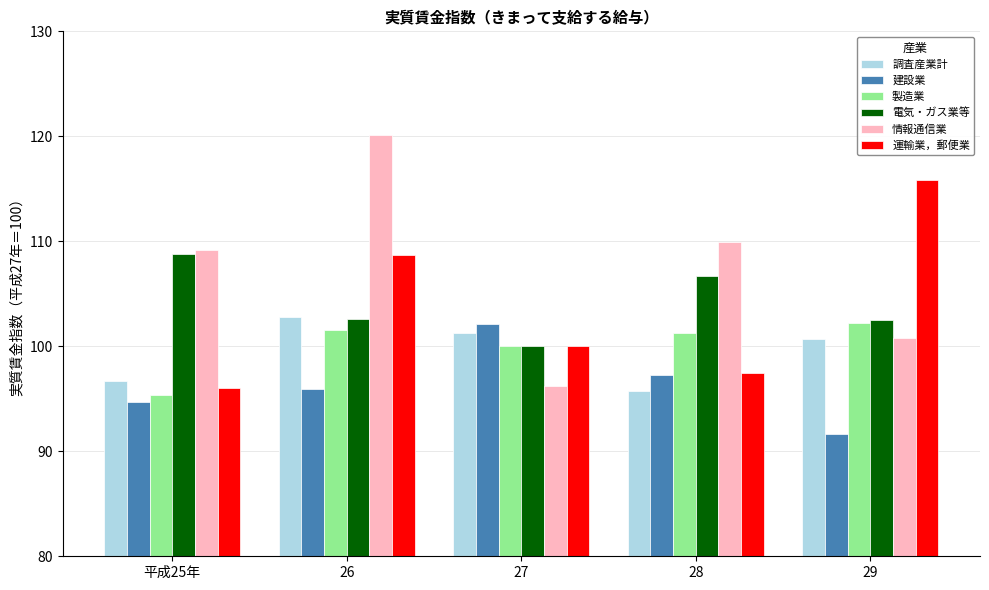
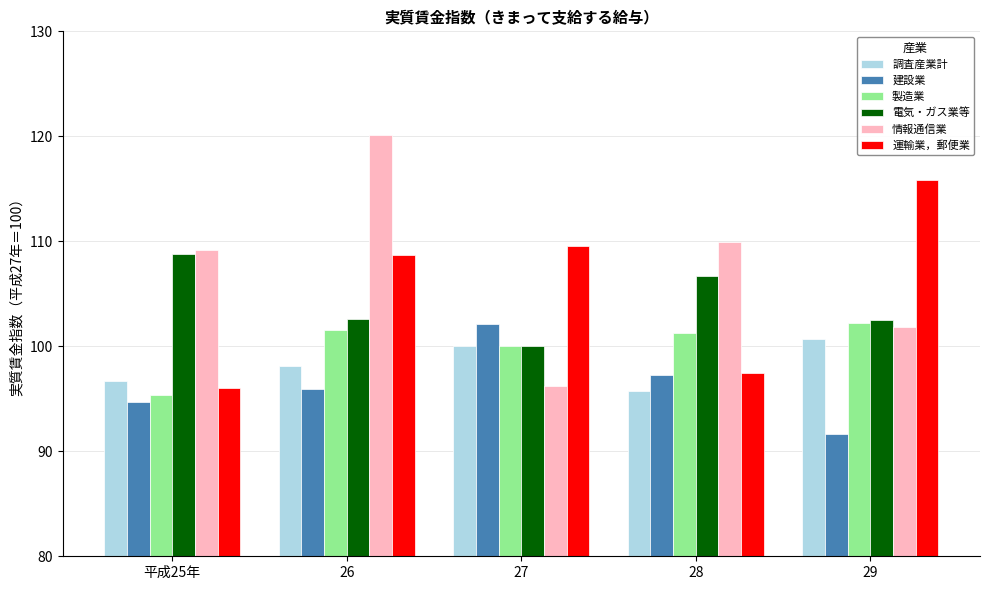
  {
    "調査産業計": {
      "平成25年": 96.7,
-     "26": 102.8,
-     "27": 101.3,
+     "26": 98.1,
+     "27": 100.0,
      "28": 95.7,
      "29": 100.7
    },
    "建設業": {
      "平成25年": 94.7,
      "26": 95.9,
      "27": 102.1,
      "28": 97.3,
      "29": 91.6
    },
    "製造業": {
      "平成25年": 95.4,
      "26": 101.6,
      "27": 100.0,
      "28": 101.3,
      "29": 102.2
    },
    "電気・ガス業等": {
      "平成25年": 108.8,
      "26": 102.6,
      "27": 100.0,
      "28": 106.7,
      "29": 102.5
    },
    "情報通信業": {
      "平成25年": 109.2,
      "26": 120.1,
      "27": 96.2,
      "28": 109.9,
-     "29": 100.8
+     "29": 101.8
    },
    "運輸業，郵便業": {
      "平成25年": 96.0,
      "26": 108.7,
-     "27": 100.0,
+     "27": 109.6,
      "28": 97.5,
      "29": 115.8
    }
  }
